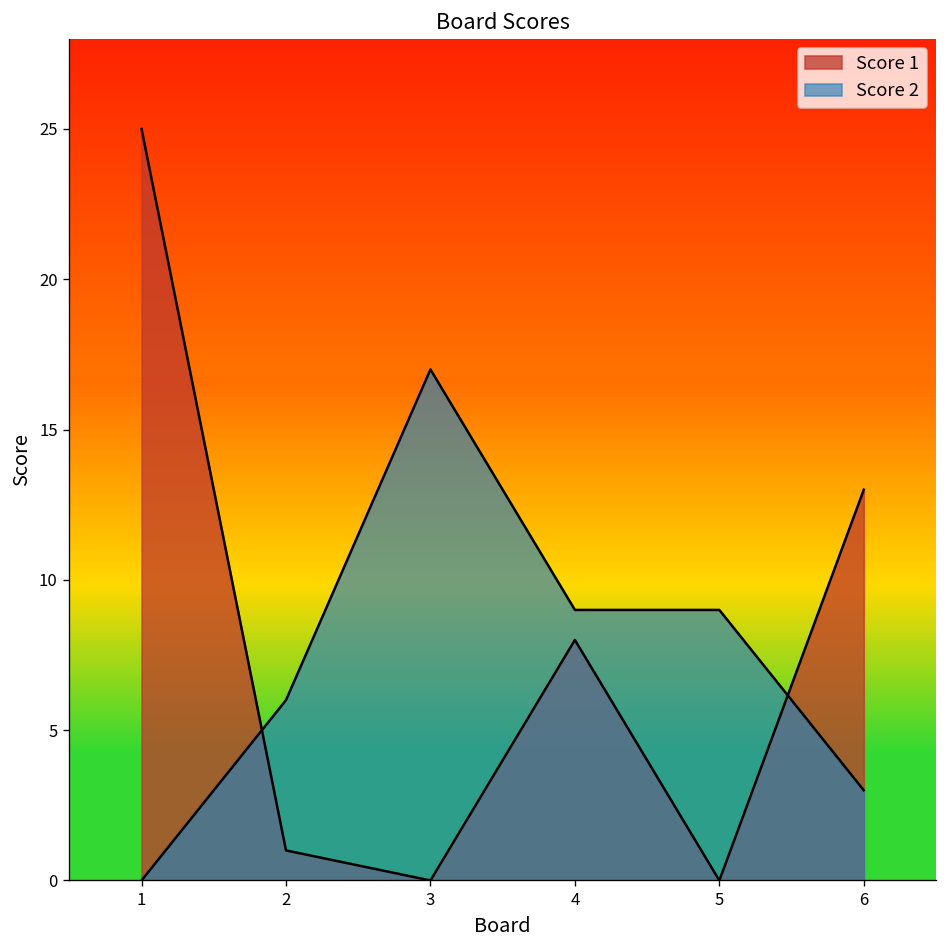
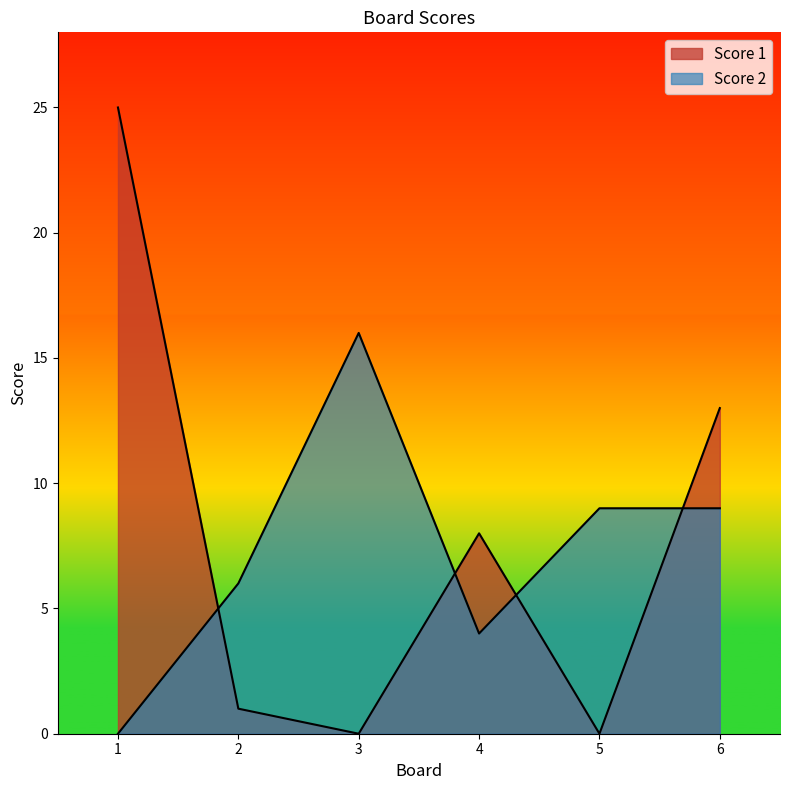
  {
    "Score 1": {
      "1": 25,
      "2": 1,
      "3": 0,
      "4": 8,
      "5": 0,
      "6": 13
    },
    "Score 2": {
      "1": 0,
      "2": 6,
-     "3": 17,
-     "4": 9,
+     "3": 16,
+     "4": 4,
      "5": 9,
-     "6": 3
+     "6": 9
    }
  }
